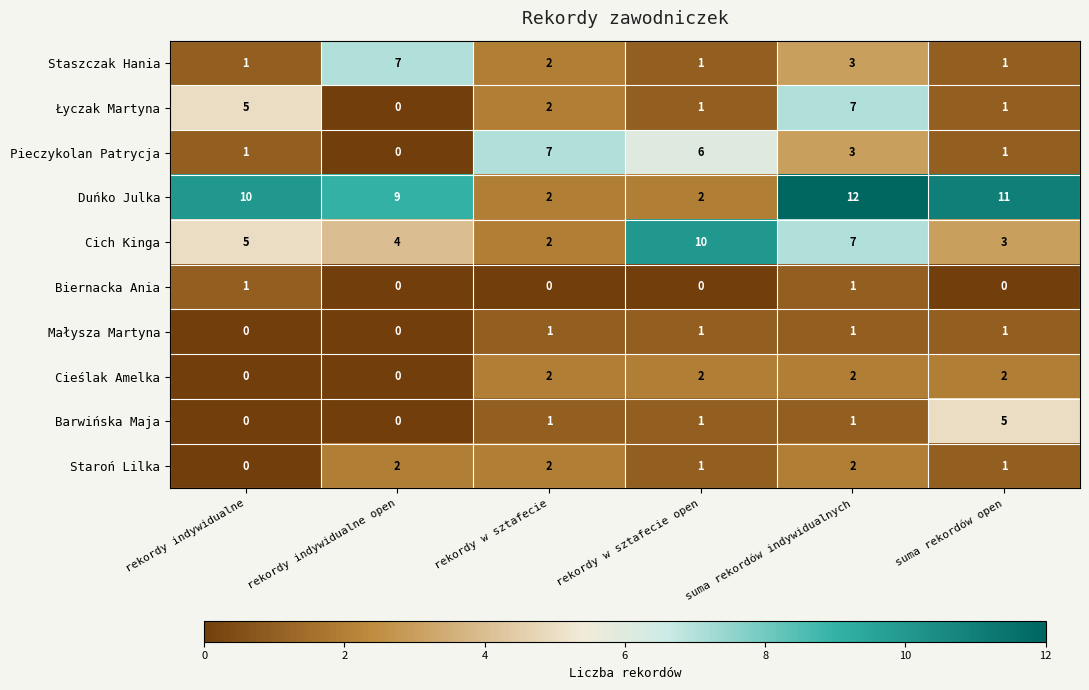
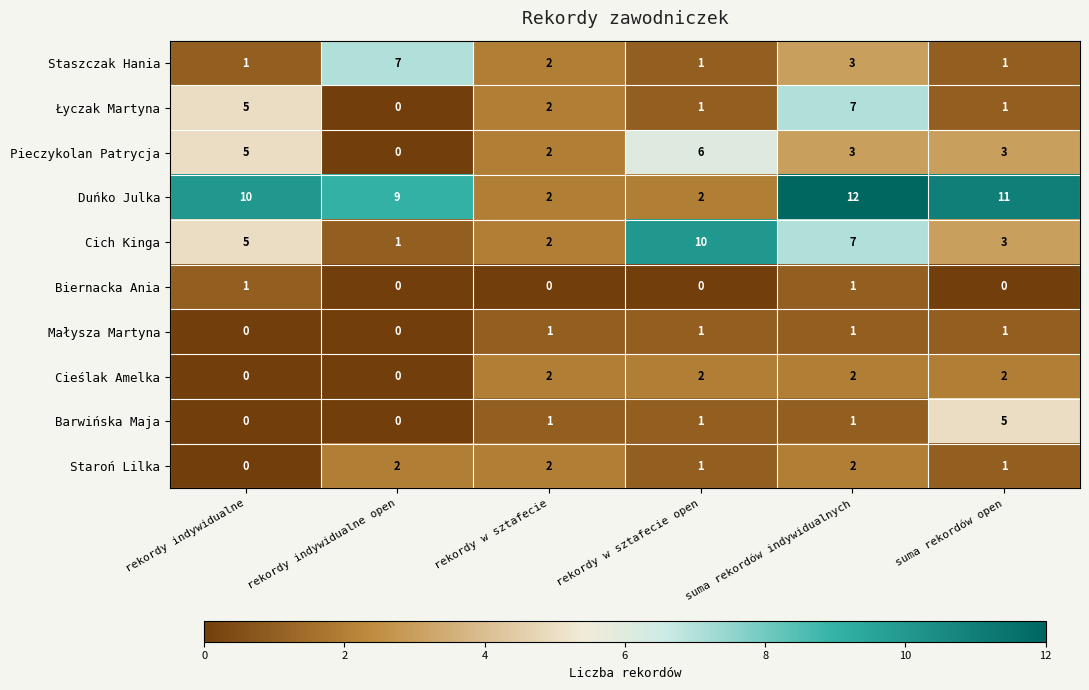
  {
    "Staszczak Hania": {
      "rekordy indywidualne": 1,
      "rekordy indywidualne open": 7,
      "rekordy w sztafecie": 2,
      "rekordy w sztafecie open": 1,
      "suma rekordów indywidualnych": 3,
      "suma rekordów open": 1
    },
    "Łyczak Martyna": {
      "rekordy indywidualne": 5,
      "rekordy indywidualne open": 0,
      "rekordy w sztafecie": 2,
      "rekordy w sztafecie open": 1,
      "suma rekordów indywidualnych": 7,
      "suma rekordów open": 1
    },
    "Pieczykolan Patrycja": {
-     "rekordy indywidualne": 1,
+     "rekordy indywidualne": 5,
      "rekordy indywidualne open": 0,
-     "rekordy w sztafecie": 7,
+     "rekordy w sztafecie": 2,
      "rekordy w sztafecie open": 6,
      "suma rekordów indywidualnych": 3,
-     "suma rekordów open": 1
+     "suma rekordów open": 3
    },
    "Duńko Julka": {
      "rekordy indywidualne": 10,
      "rekordy indywidualne open": 9,
      "rekordy w sztafecie": 2,
      "rekordy w sztafecie open": 2,
      "suma rekordów indywidualnych": 12,
      "suma rekordów open": 11
    },
    "Cich Kinga": {
      "rekordy indywidualne": 5,
-     "rekordy indywidualne open": 4,
+     "rekordy indywidualne open": 1,
      "rekordy w sztafecie": 2,
      "rekordy w sztafecie open": 10,
      "suma rekordów indywidualnych": 7,
      "suma rekordów open": 3
    },
    "Biernacka Ania": {
      "rekordy indywidualne": 1,
      "rekordy indywidualne open": 0,
      "rekordy w sztafecie": 0,
      "rekordy w sztafecie open": 0,
      "suma rekordów indywidualnych": 1,
      "suma rekordów open": 0
    },
    "Małysza Martyna": {
      "rekordy indywidualne": 0,
      "rekordy indywidualne open": 0,
      "rekordy w sztafecie": 1,
      "rekordy w sztafecie open": 1,
      "suma rekordów indywidualnych": 1,
      "suma rekordów open": 1
    },
    "Cieślak Amelka": {
      "rekordy indywidualne": 0,
      "rekordy indywidualne open": 0,
      "rekordy w sztafecie": 2,
      "rekordy w sztafecie open": 2,
      "suma rekordów indywidualnych": 2,
      "suma rekordów open": 2
    },
    "Barwińska Maja": {
      "rekordy indywidualne": 0,
      "rekordy indywidualne open": 0,
      "rekordy w sztafecie": 1,
      "rekordy w sztafecie open": 1,
      "suma rekordów indywidualnych": 1,
      "suma rekordów open": 5
    },
    "Staroń Lilka": {
      "rekordy indywidualne": 0,
      "rekordy indywidualne open": 2,
      "rekordy w sztafecie": 2,
      "rekordy w sztafecie open": 1,
      "suma rekordów indywidualnych": 2,
      "suma rekordów open": 1
    }
  }
